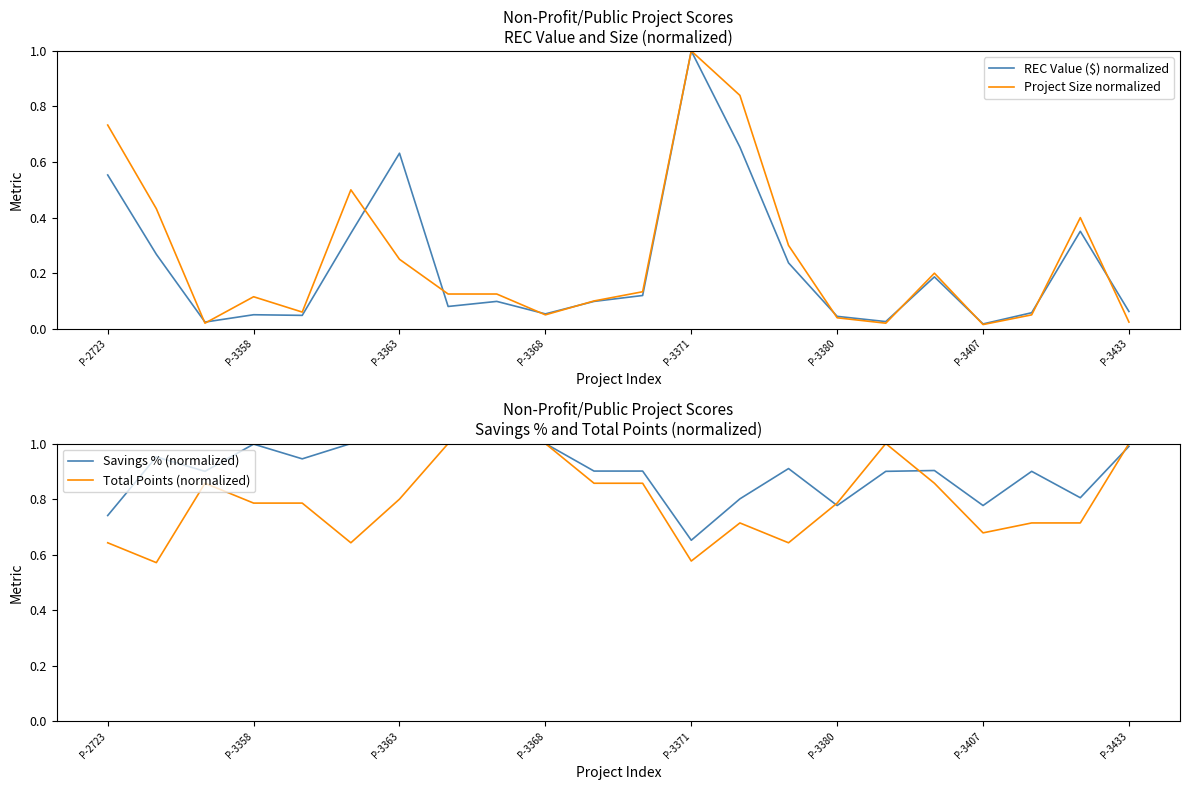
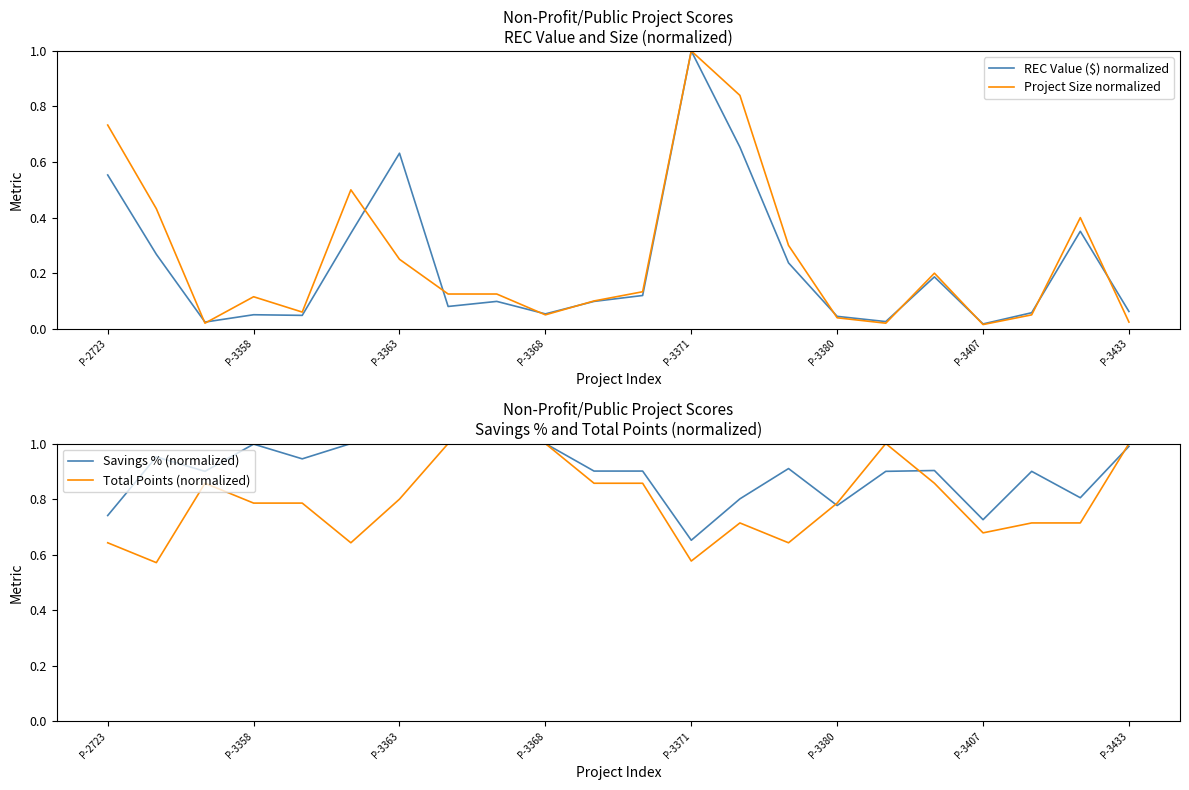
  {
    "Non-Profit/Public Project Scores REC Value and Size (normalized)": {
      "REC Value ($) normalized": {
        "P-2723": 0.55,
        "P-3358": 0.05,
        "P-3363": 0.63,
        "P-3433": 0.06
      },
      "Project Size normalized": {
        "P-2723": 0.73,
        "P-3358": 0.12,
        "P-3363": 0.25,
        "P-3433": 0.02
      }
    },
    "Non-Profit/Public Project Scores Savings % and Total Points (normalized)": {
      "Savings % (normalized)": {
        "P-2723": 0.74,
        "P-3358": 1.00,
        "P-3363": 1.00,
        "P-3371": 0.65,
-       "P-3407": 0.78,
+       "P-3407": 0.73,
        "P-3433": 0.99
      },
      "Total Points (normalized)": {
        "P-2723": 0.64,
        "P-3358": 0.79,
        "P-3363": 0.80,
        "P-3371": 0.58,
        "P-3407": 0.68,
        "P-3433": 1.00
      }
    }
  }
